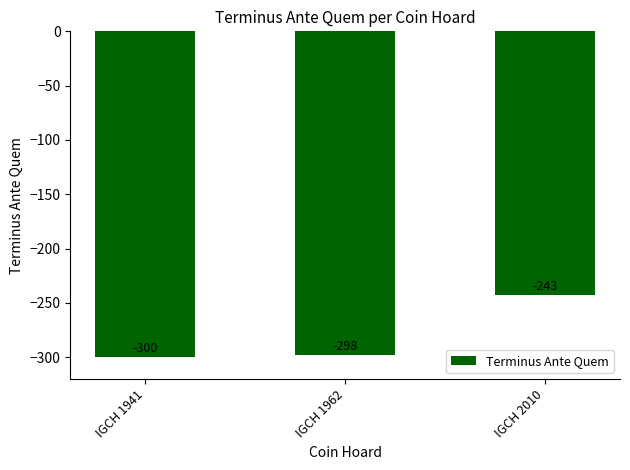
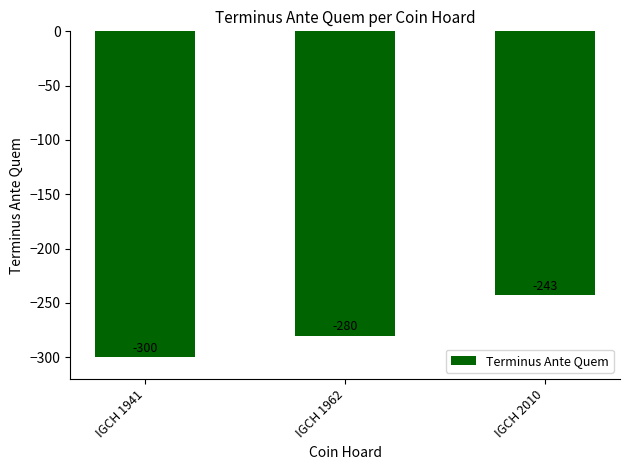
  {
    "IGCH 1941": -300,
-   "IGCH 1962": -298,
+   "IGCH 1962": -280,
    "IGCH 2010": -243
  }
